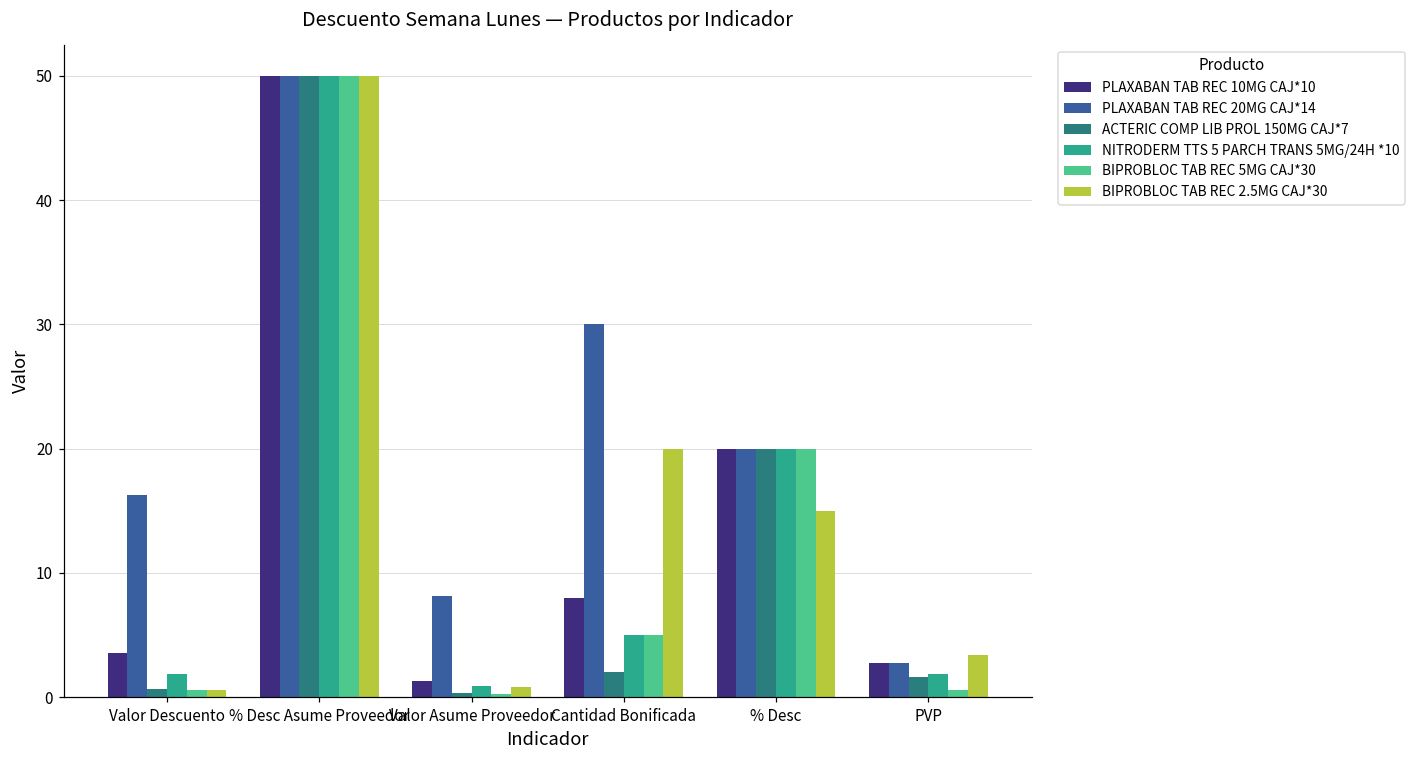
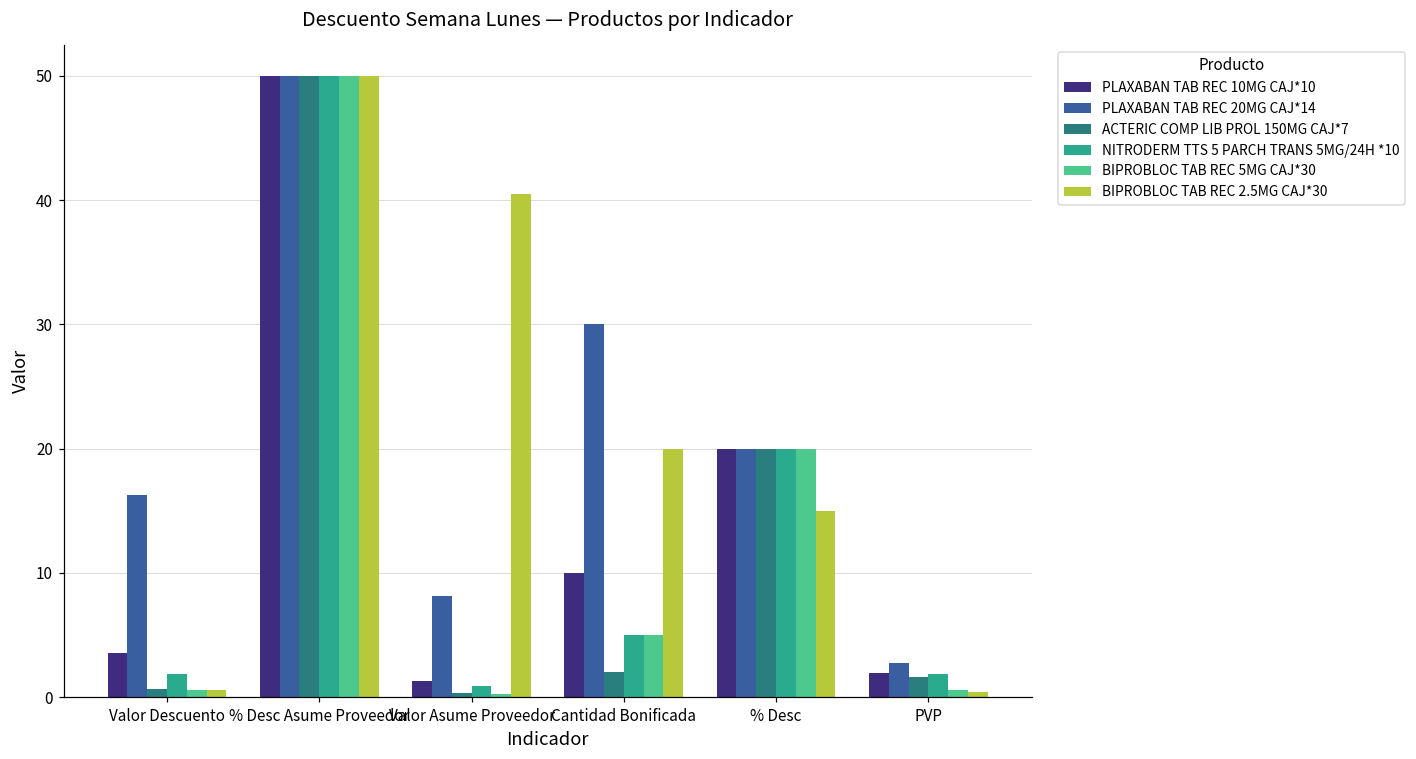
  {
    "PLAXABAN TAB REC 10MG CAJ*10": {
      "Valor Descuento": 3.5,
      "% Desc Asume Proveedor": 50.0,
      "Valor Asume Proveedor": 1.3,
-     "Cantidad Bonificada": 8,
+     "Cantidad Bonificada": 10,
      "% Desc": 20.0,
-     "PVP": 2.7
+     "PVP": 1.9
    },
    "BIPROBLOC TAB REC 2.5MG CAJ*30": {
      "Valor Descuento": 0.6,
      "% Desc Asume Proveedor": 50.0,
-     "Valor Asume Proveedor": 0.8,
+     "Valor Asume Proveedor": 40.5,
      "Cantidad Bonificada": 20.0,
      "% Desc": 15.0,
-     "PVP": 3.4
+     "PVP": 0.4
    }
  }
